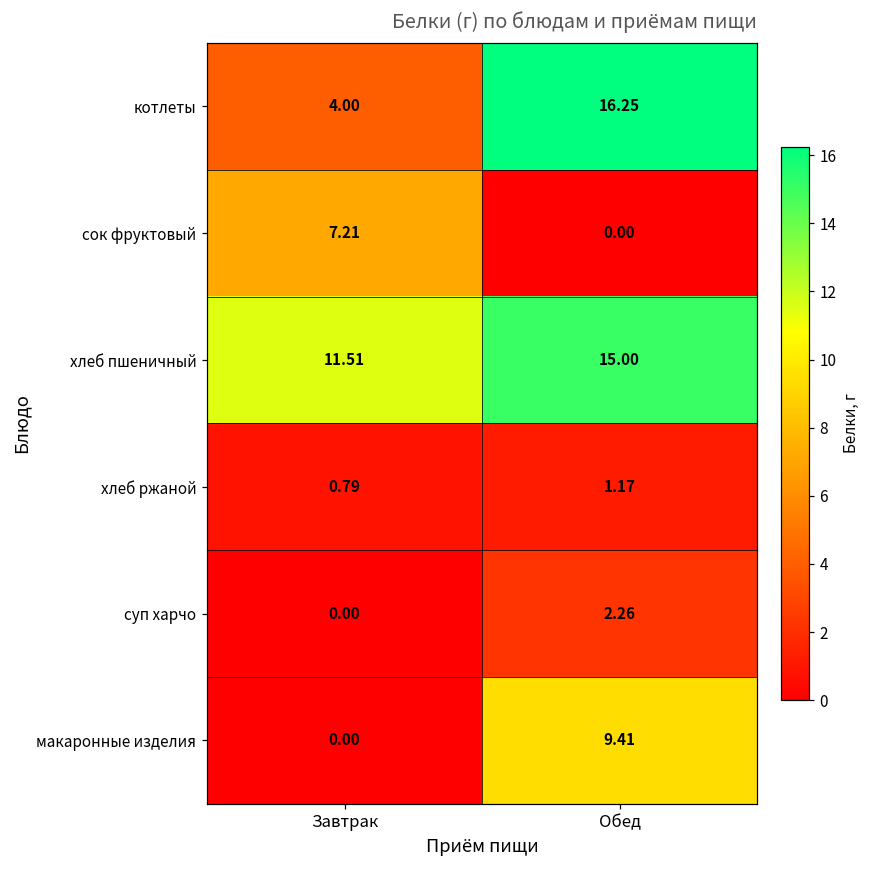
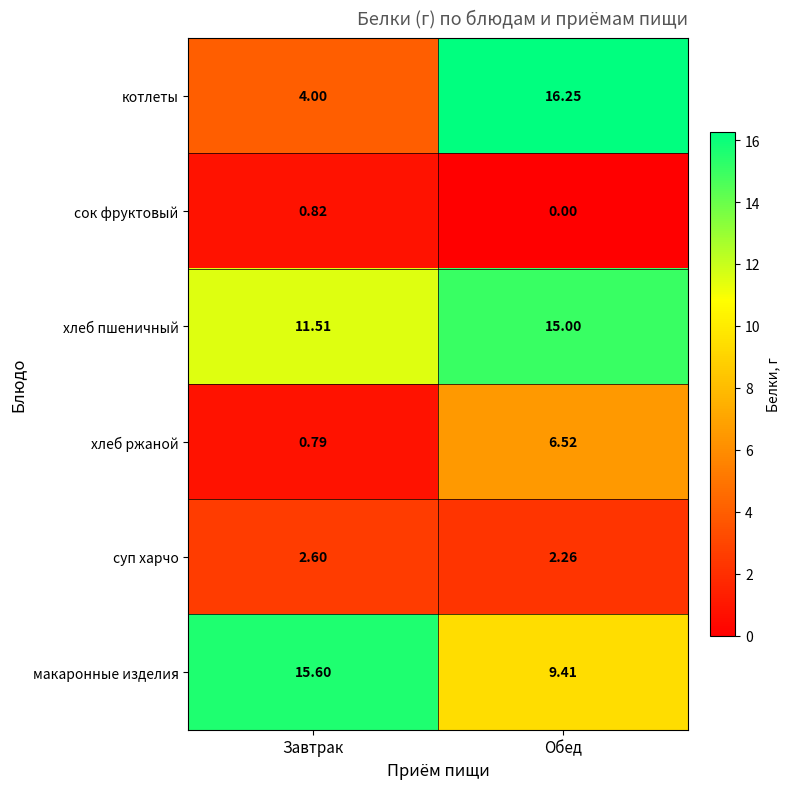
  {
    "котлеты": {
      "Завтрак": 4.00,
      "Обед": 16.25
    },
    "сок фруктовый": {
-     "Завтрак": 7.21,
+     "Завтрак": 0.82,
      "Обед": 0.00
    },
    "хлеб пшеничный": {
      "Завтрак": 11.51,
      "Обед": 15.00
    },
    "хлеб ржаной": {
      "Завтрак": 0.79,
-     "Обед": 1.17
+     "Обед": 6.52
    },
    "суп харчо": {
-     "Завтрак": 0.00,
+     "Завтрак": 2.60,
      "Обед": 2.26
    },
    "макаронные изделия": {
-     "Завтрак": 0.00,
+     "Завтрак": 15.60,
      "Обед": 9.41
    }
  }
